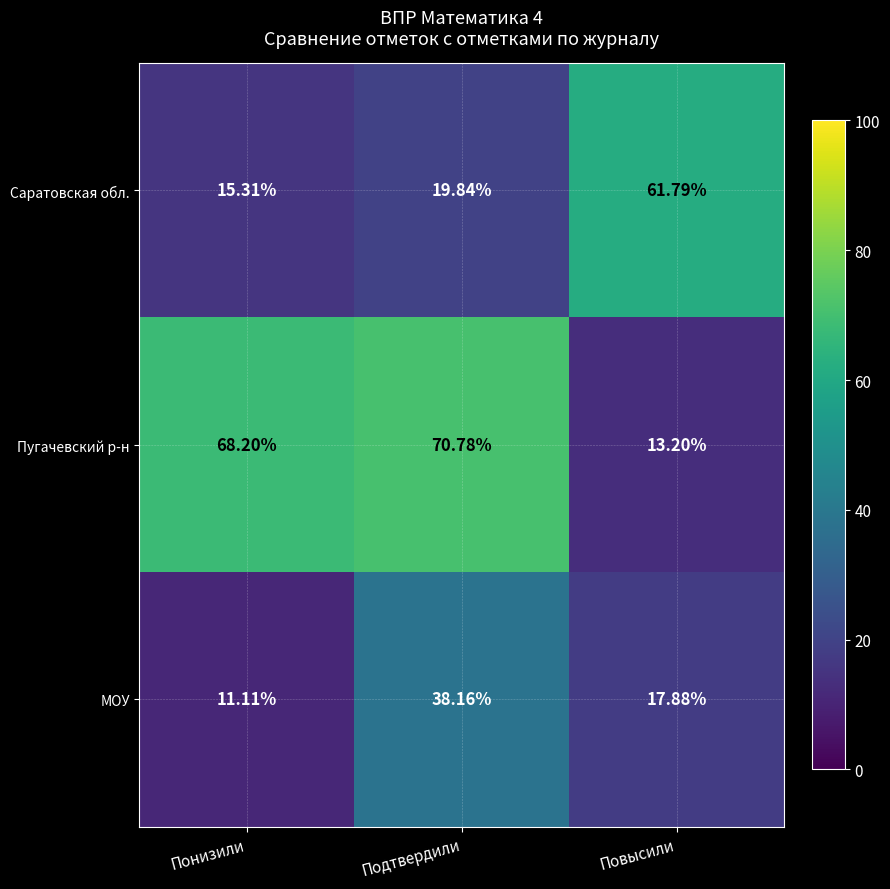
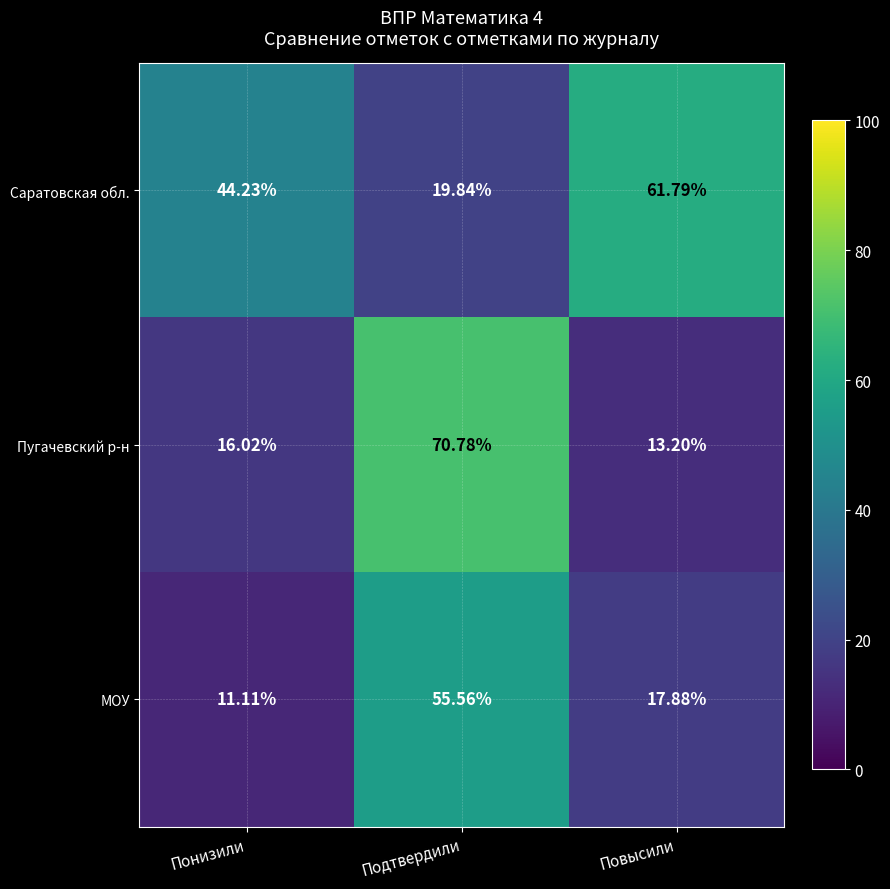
  {
    "Саратовская обл.": {
-     "Понизили": "15.31%",
+     "Понизили": "44.23%",
      "Подтвердили": "19.84%",
      "Повысили": "61.79%"
    },
    "Пугачевский р-н": {
-     "Понизили": "68.20%",
+     "Понизили": "16.02%",
      "Подтвердили": "70.78%",
      "Повысили": "13.20%"
    },
    "МОУ": {
      "Понизили": "11.11%",
-     "Подтвердили": "38.16%",
+     "Подтвердили": "55.56%",
      "Повысили": "17.88%"
    }
  }
